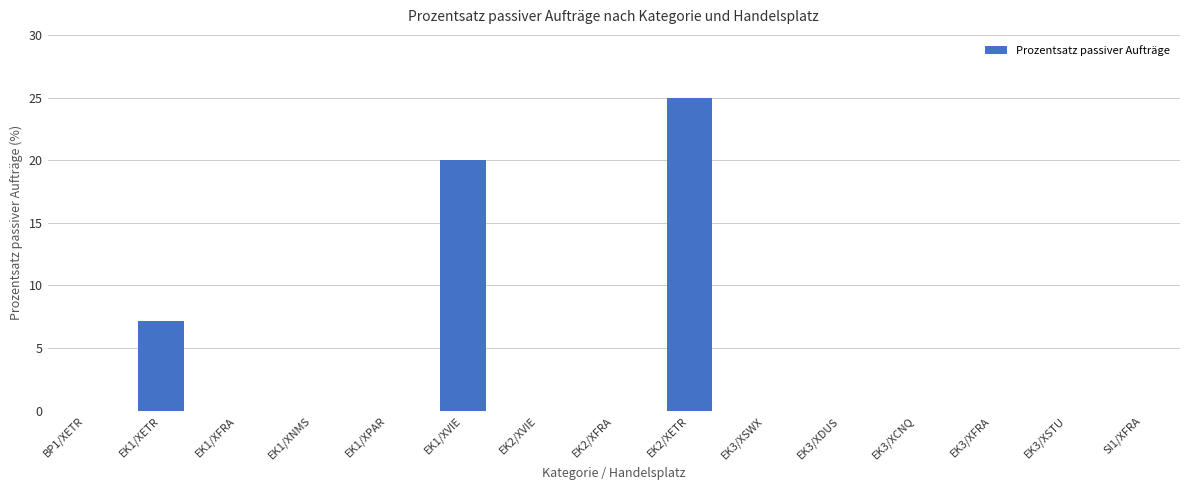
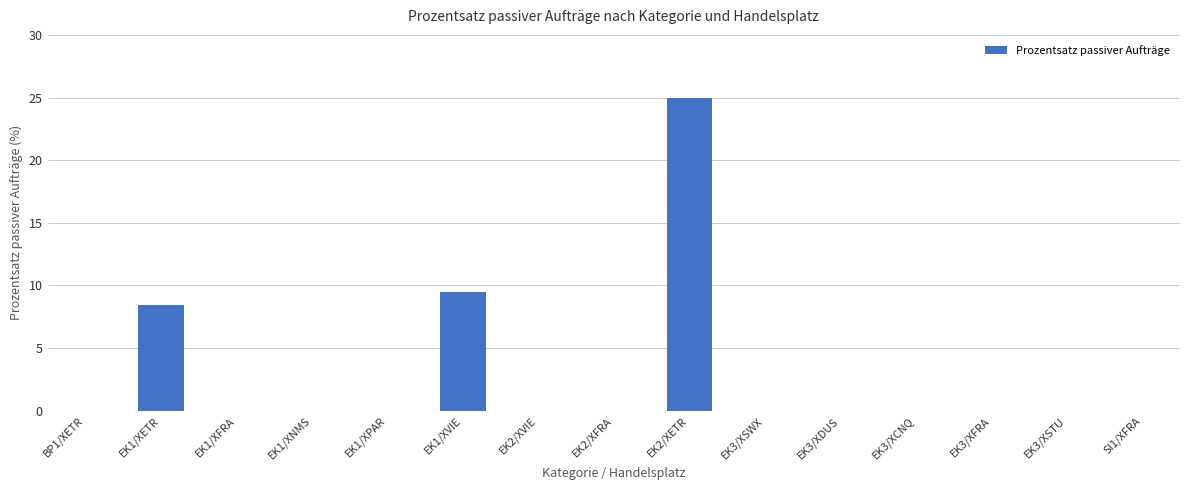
  {
    "BP1/XETR": 0.0,
-   "EK1/XETR": 7.1,
+   "EK1/XETR": 8.4,
    "EK1/XFRA": 0.0,
    "EK1/XNMS": 0.0,
    "EK1/XPAR": 0.0,
-   "EK1/XVIE": 20.0,
+   "EK1/XVIE": 9.5,
    "EK2/XVIE": 0.0,
    "EK2/XFRA": 0.0,
    "EK2/XETR": 25.0,
    "EK3/XSWX": 0.0,
    "EK3/XDUS": 0.0,
    "EK3/XCNQ": 0.0,
    "EK3/XFRA": 0.0,
    "EK3/XSTU": 0.0,
    "SI1/XFRA": 0.0
  }
